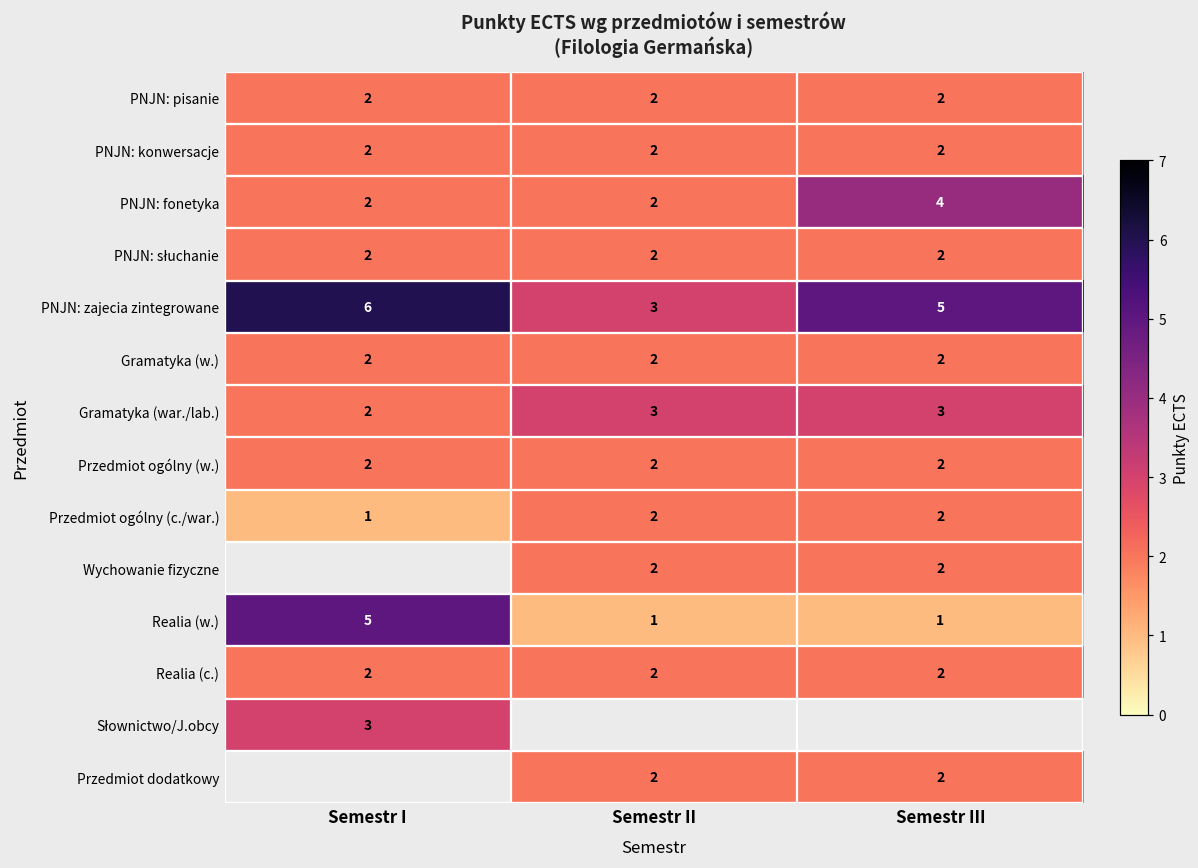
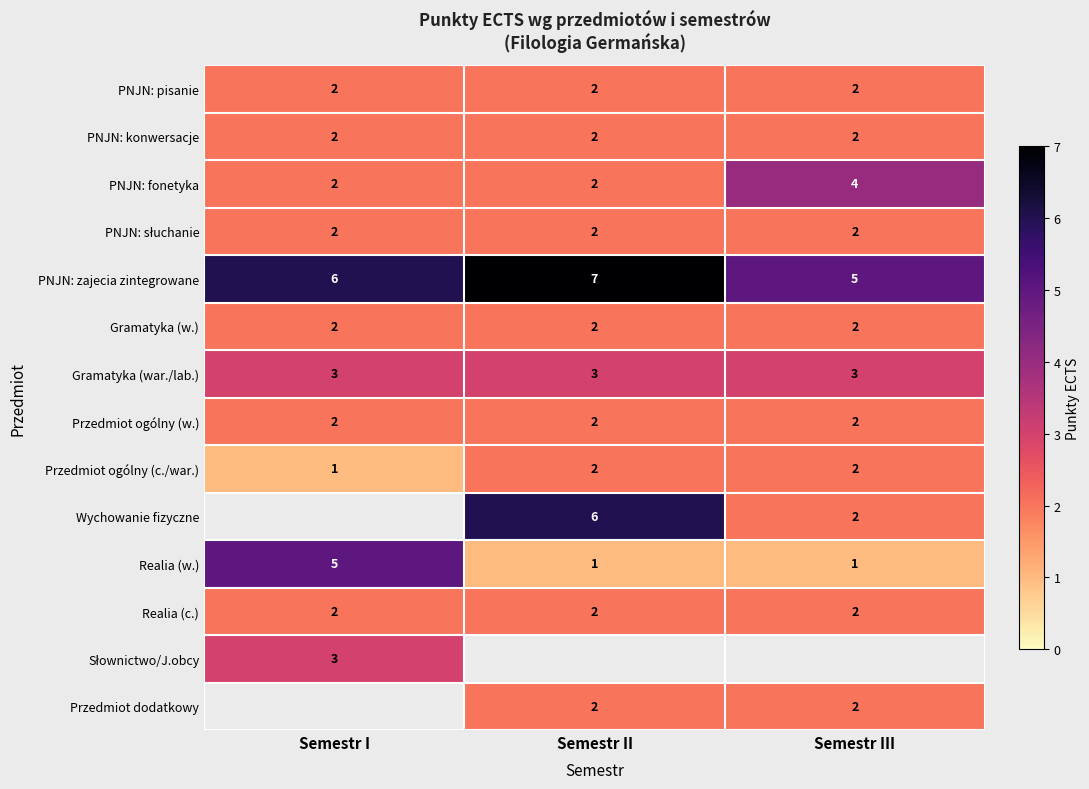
  {
    "PNJN: pisanie": {
      "Semestr I": 2,
      "Semestr II": 2,
      "Semestr III": 2
    },
    "PNJN: konwersacje": {
      "Semestr I": 2,
      "Semestr II": 2,
      "Semestr III": 2
    },
    "PNJN: fonetyka": {
      "Semestr I": 2,
      "Semestr II": 2,
      "Semestr III": 4
    },
    "PNJN: słuchanie": {
      "Semestr I": 2,
      "Semestr II": 2,
      "Semestr III": 2
    },
    "PNJN: zajecia zintegrowane": {
      "Semestr I": 6,
-     "Semestr II": 3,
+     "Semestr II": 7,
      "Semestr III": 5
    },
    "Gramatyka (w.)": {
      "Semestr I": 2,
      "Semestr II": 2,
      "Semestr III": 2
    },
    "Gramatyka (war./lab.)": {
-     "Semestr I": 2,
+     "Semestr I": 3,
      "Semestr II": 3,
      "Semestr III": 3
    },
    "Przedmiot ogólny (w.)": {
      "Semestr I": 2,
      "Semestr II": 2,
      "Semestr III": 2
    },
    "Przedmiot ogólny (c./war.)": {
      "Semestr I": 1,
      "Semestr II": 2,
      "Semestr III": 2
    },
    "Wychowanie fizyczne": {
-     "Semestr II": 2,
+     "Semestr II": 6,
      "Semestr III": 2
    },
    "Realia (w.)": {
      "Semestr I": 5,
      "Semestr II": 1,
      "Semestr III": 1
    },
    "Realia (c.)": {
      "Semestr I": 2,
      "Semestr II": 2,
      "Semestr III": 2
    },
    "Słownictwo/J.obcy": {
      "Semestr I": 3
    },
    "Przedmiot dodatkowy": {
      "Semestr II": 2,
      "Semestr III": 2
    }
  }
